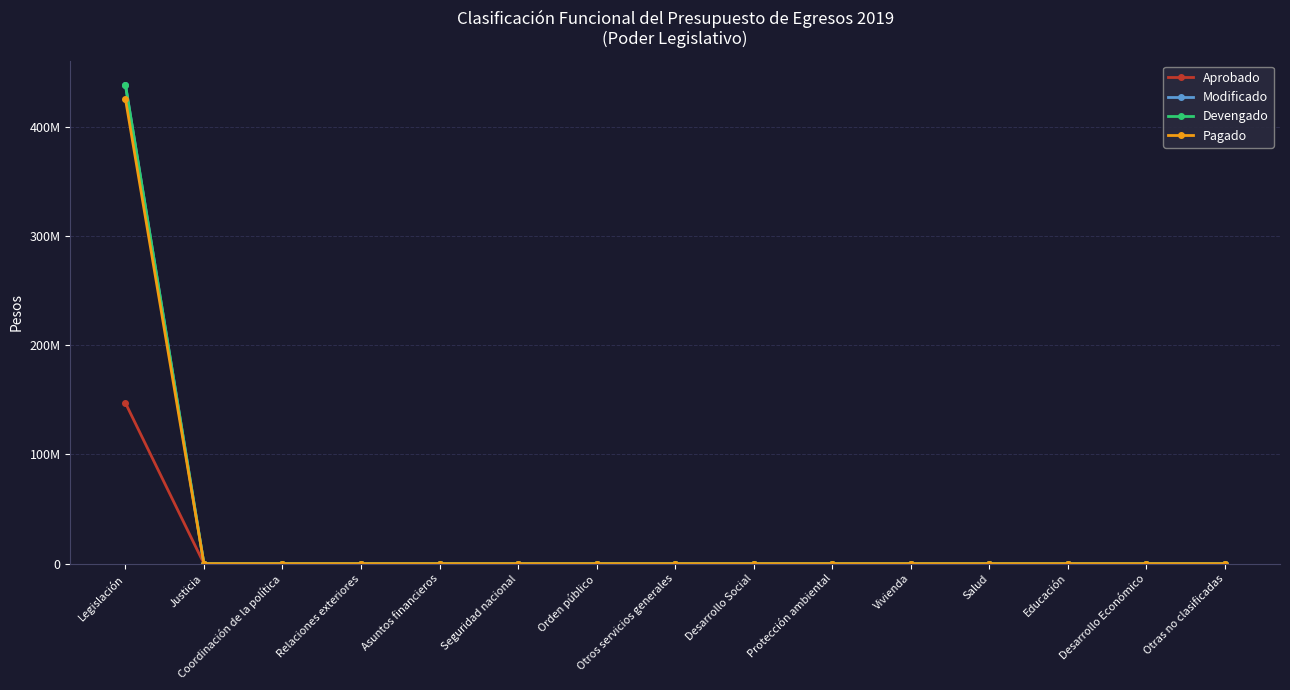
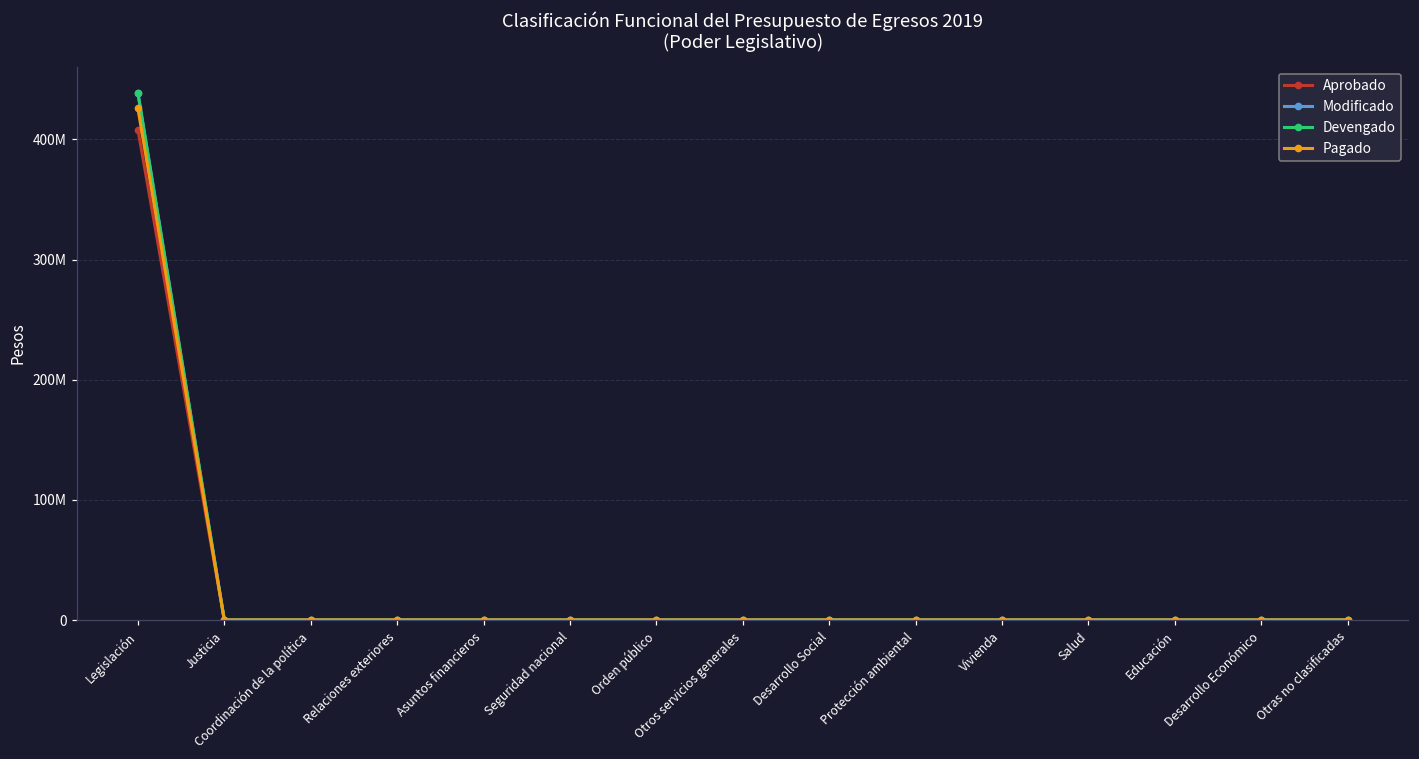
  {
    "Aprobado": {
-     "Legislación": 147000000
+     "Legislación": 408000000
    },
    "Devengado": {
      "Legislación": 439000000
    },
    "Pagado": {
      "Legislación": 426000000
    }
  }
